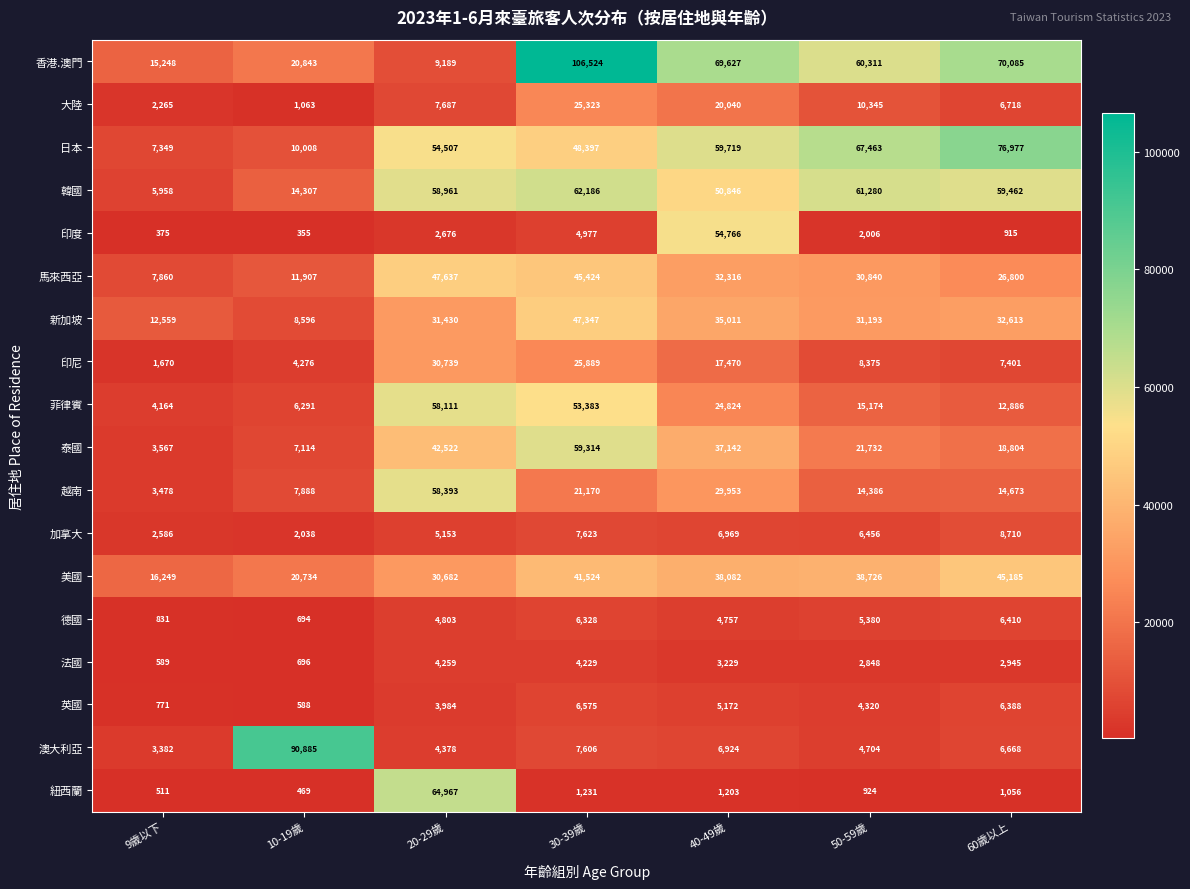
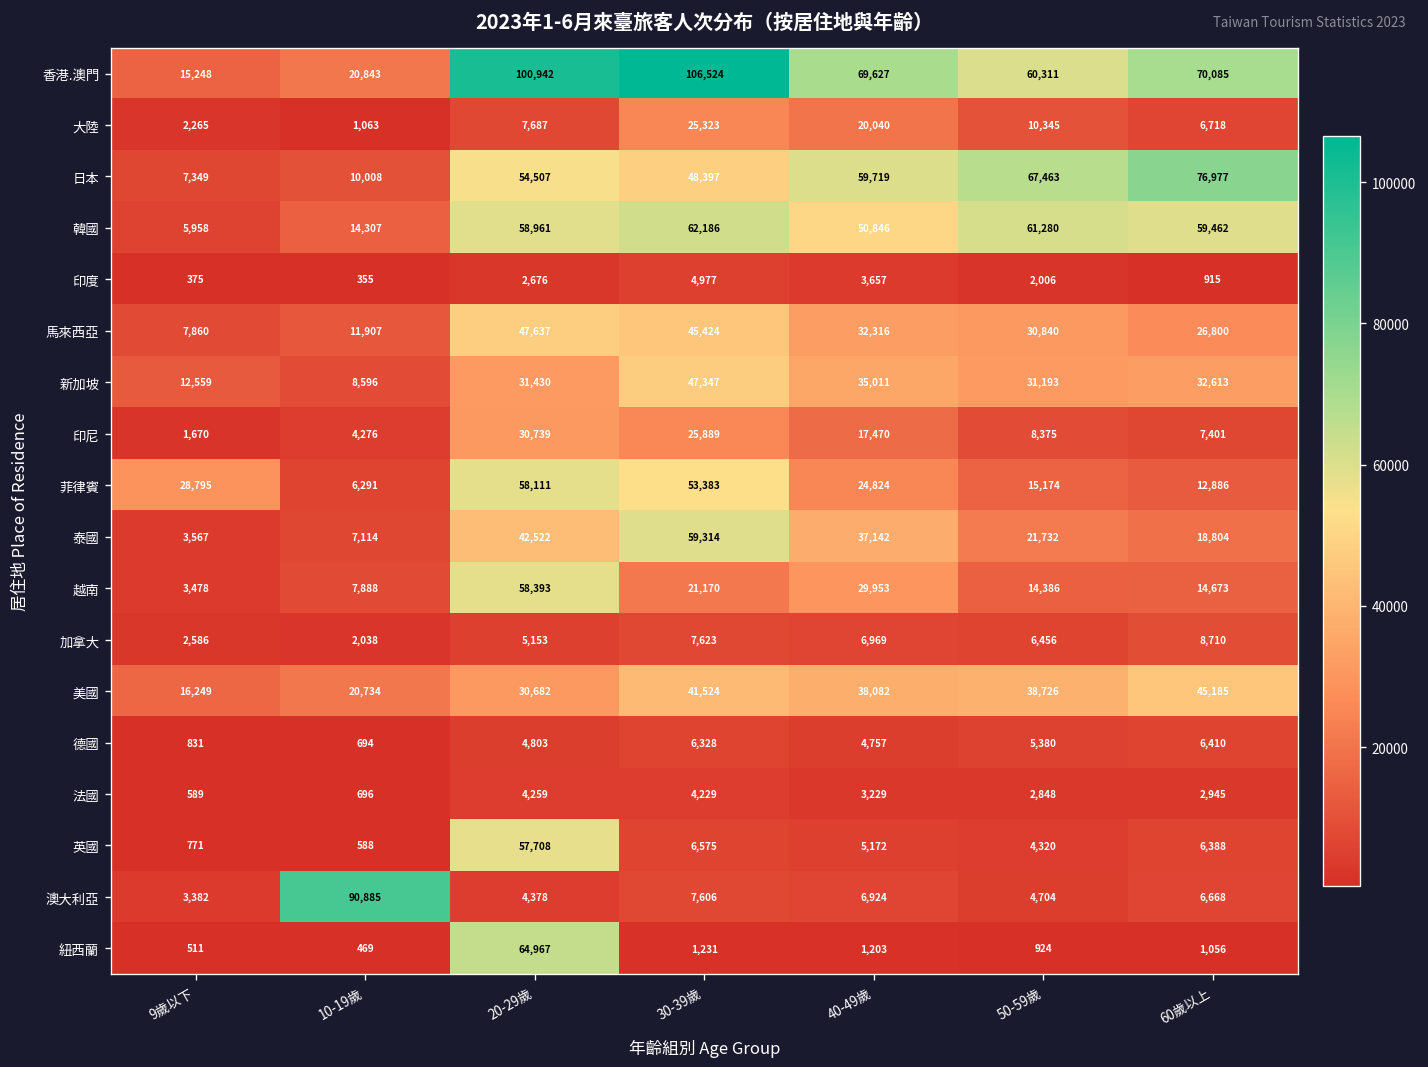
  {
    "香港.澳門": {
      "9歲以下": "15,248",
      "10-19歲": "20,843",
-     "20-29歲": "9,189",
+     "20-29歲": "100,942",
      "30-39歲": "106,524",
      "40-49歲": "69,627",
      "50-59歲": "60,311",
      "60歲以上": "70,085"
    },
    "大陸": {
      "9歲以下": "2,265",
      "10-19歲": "1,063",
      "20-29歲": "7,687",
      "30-39歲": "25,323",
      "40-49歲": "20,040",
      "50-59歲": "10,345",
      "60歲以上": "6,718"
    },
    "日本": {
      "9歲以下": "7,349",
      "10-19歲": "10,008",
      "20-29歲": "54,507",
      "30-39歲": "48,397",
      "40-49歲": "59,719",
      "50-59歲": "67,463",
      "60歲以上": "76,977"
    },
    "韓國": {
      "9歲以下": "5,958",
      "10-19歲": "14,307",
      "20-29歲": "58,961",
      "30-39歲": "62,186",
      "40-49歲": "50,846",
      "50-59歲": "61,280",
      "60歲以上": "59,462"
    },
    "印度": {
      "9歲以下": "375",
      "10-19歲": "355",
      "20-29歲": "2,676",
      "30-39歲": "4,977",
-     "40-49歲": "54,766",
+     "40-49歲": "3,657",
      "50-59歲": "2,006",
      "60歲以上": "915"
    },
    "馬來西亞": {
      "9歲以下": "7,860",
      "10-19歲": "11,907",
      "20-29歲": "47,637",
      "30-39歲": "45,424",
      "40-49歲": "32,316",
      "50-59歲": "30,840",
      "60歲以上": "26,800"
    },
    "新加坡": {
      "9歲以下": "12,559",
      "10-19歲": "8,596",
      "20-29歲": "31,430",
      "30-39歲": "47,347",
      "40-49歲": "35,011",
      "50-59歲": "31,193",
      "60歲以上": "32,613"
    },
    "印尼": {
      "9歲以下": "1,670",
      "10-19歲": "4,276",
      "20-29歲": "30,739",
      "30-39歲": "25,889",
      "40-49歲": "17,470",
      "50-59歲": "8,375",
      "60歲以上": "7,401"
    },
    "菲律賓": {
-     "9歲以下": "4,164",
+     "9歲以下": "28,795",
      "10-19歲": "6,291",
      "20-29歲": "58,111",
      "30-39歲": "53,383",
      "40-49歲": "24,824",
      "50-59歲": "15,174",
      "60歲以上": "12,886"
    },
    "泰國": {
      "9歲以下": "3,567",
      "10-19歲": "7,114",
      "20-29歲": "42,522",
      "30-39歲": "59,314",
      "40-49歲": "37,142",
      "50-59歲": "21,732",
      "60歲以上": "18,804"
    },
    "越南": {
      "9歲以下": "3,478",
      "10-19歲": "7,888",
      "20-29歲": "58,393",
      "30-39歲": "21,170",
      "40-49歲": "29,953",
      "50-59歲": "14,386",
      "60歲以上": "14,673"
    },
    "加拿大": {
      "9歲以下": "2,586",
      "10-19歲": "2,038",
      "20-29歲": "5,153",
      "30-39歲": "7,623",
      "40-49歲": "6,969",
      "50-59歲": "6,456",
      "60歲以上": "8,710"
    },
    "美國": {
      "9歲以下": "16,249",
      "10-19歲": "20,734",
      "20-29歲": "30,682",
      "30-39歲": "41,524",
      "40-49歲": "38,082",
      "50-59歲": "38,726",
      "60歲以上": "45,185"
    },
    "德國": {
      "9歲以下": "831",
      "10-19歲": "694",
      "20-29歲": "4,803",
      "30-39歲": "6,328",
      "40-49歲": "4,757",
      "50-59歲": "5,380",
      "60歲以上": "6,410"
    },
    "法國": {
      "9歲以下": "589",
      "10-19歲": "696",
      "20-29歲": "4,259",
      "30-39歲": "4,229",
      "40-49歲": "3,229",
      "50-59歲": "2,848",
      "60歲以上": "2,945"
    },
    "英國": {
      "9歲以下": "771",
      "10-19歲": "588",
-     "20-29歲": "3,984",
+     "20-29歲": "57,708",
      "30-39歲": "6,575",
      "40-49歲": "5,172",
      "50-59歲": "4,320",
      "60歲以上": "6,388"
    },
    "澳大利亞": {
      "9歲以下": "3,382",
      "10-19歲": "90,885",
      "20-29歲": "4,378",
      "30-39歲": "7,606",
      "40-49歲": "6,924",
      "50-59歲": "4,704",
      "60歲以上": "6,668"
    },
    "紐西蘭": {
      "9歲以下": "511",
      "10-19歲": "469",
      "20-29歲": "64,967",
      "30-39歲": "1,231",
      "40-49歲": "1,203",
      "50-59歲": "924",
      "60歲以上": "1,056"
    }
  }
